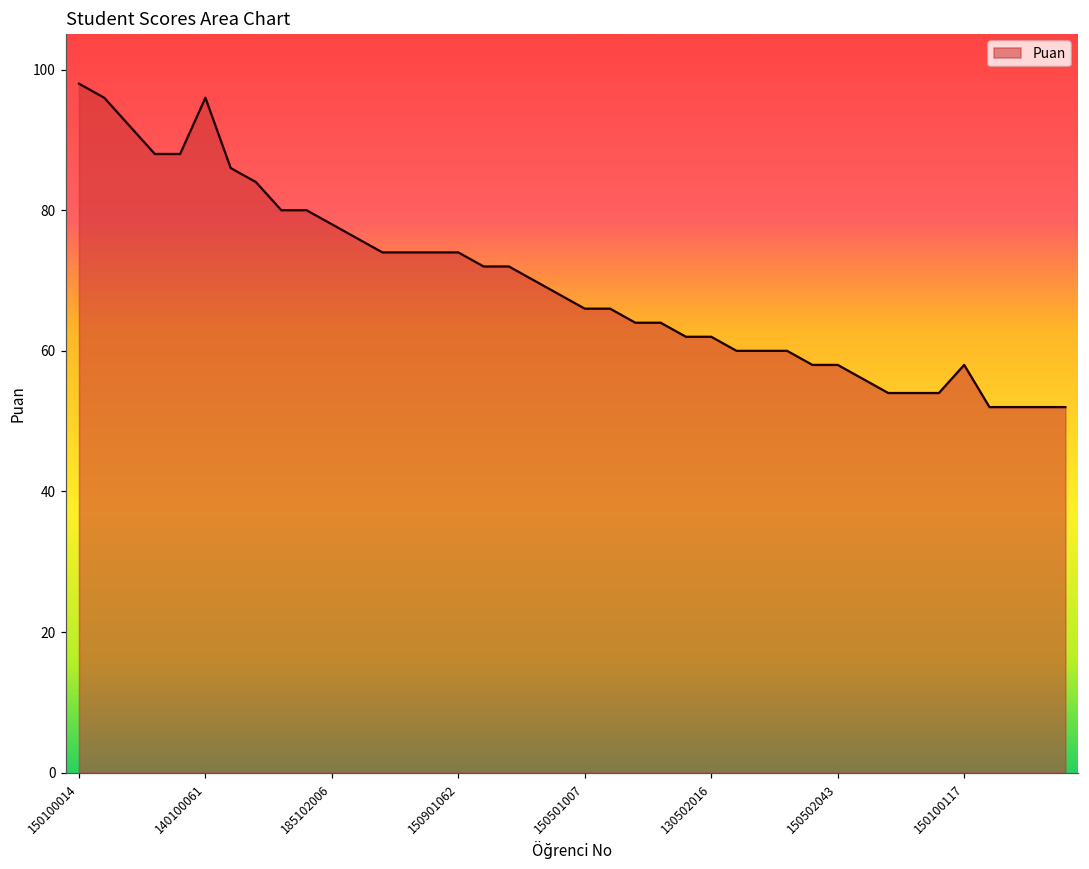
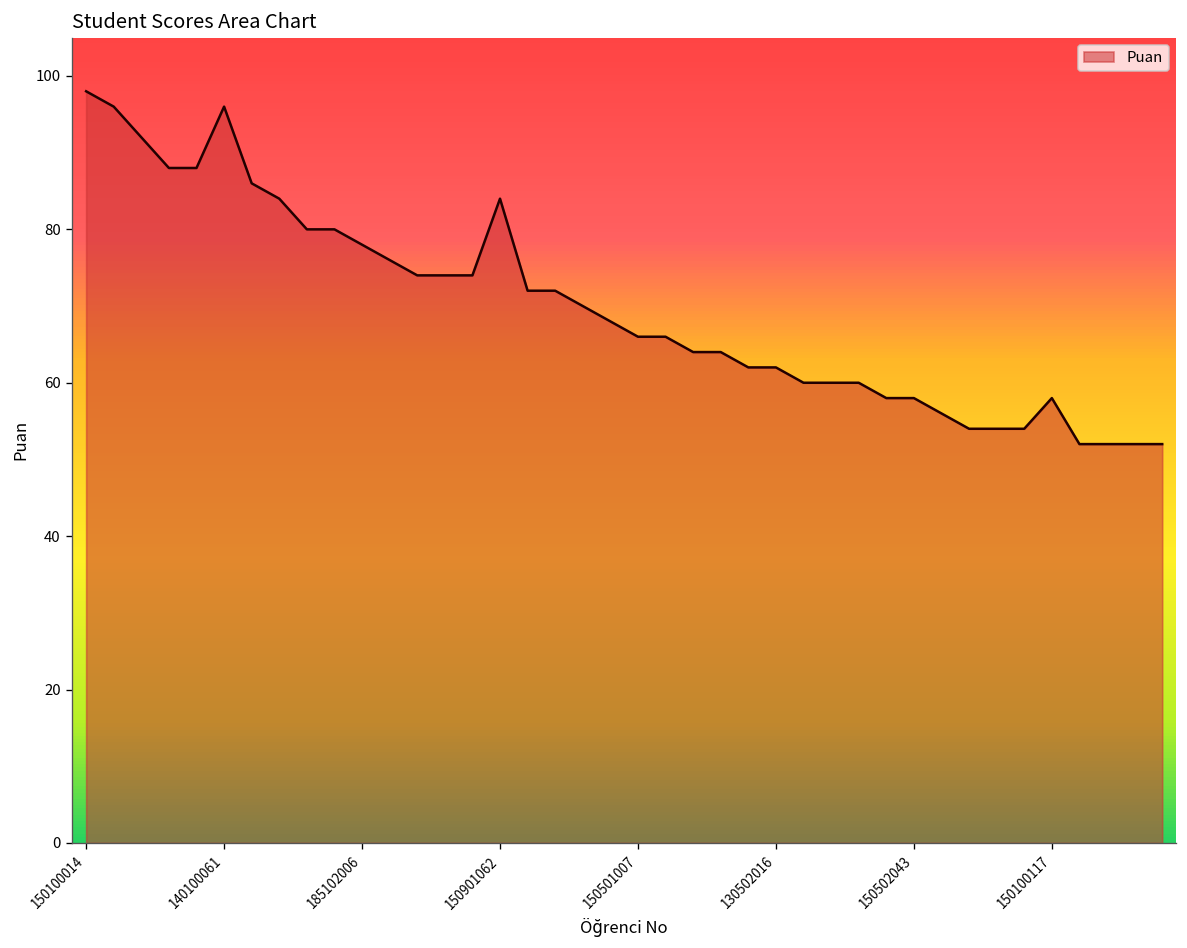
  {
    "150100014": 98,
    "140100061": 96,
    "185102006": 78,
-   "150901062": 74,
+   "150901062": 84,
    "150501007": 66,
    "130502016": 62,
    "150502043": 58,
    "150100117": 58
  }
